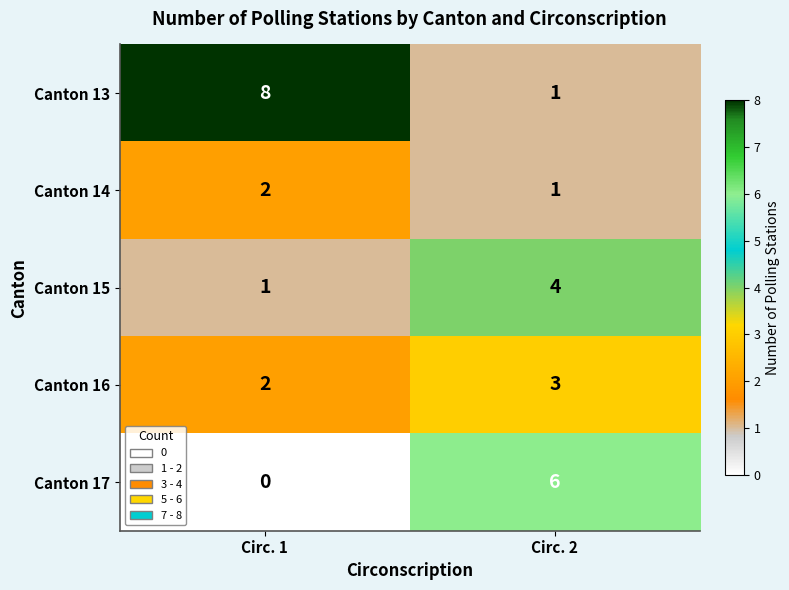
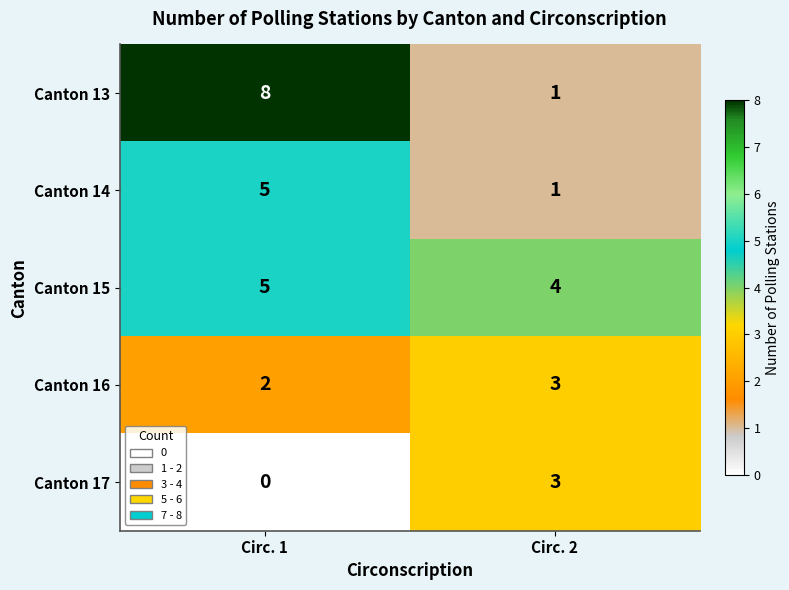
  {
    "Canton 13": {
      "Circ. 1": 8,
      "Circ. 2": 1
    },
    "Canton 14": {
-     "Circ. 1": 2,
+     "Circ. 1": 5,
      "Circ. 2": 1
    },
    "Canton 15": {
-     "Circ. 1": 1,
+     "Circ. 1": 5,
      "Circ. 2": 4
    },
    "Canton 16": {
      "Circ. 1": 2,
      "Circ. 2": 3
    },
    "Canton 17": {
      "Circ. 1": 0,
-     "Circ. 2": 6
+     "Circ. 2": 3
    }
  }
